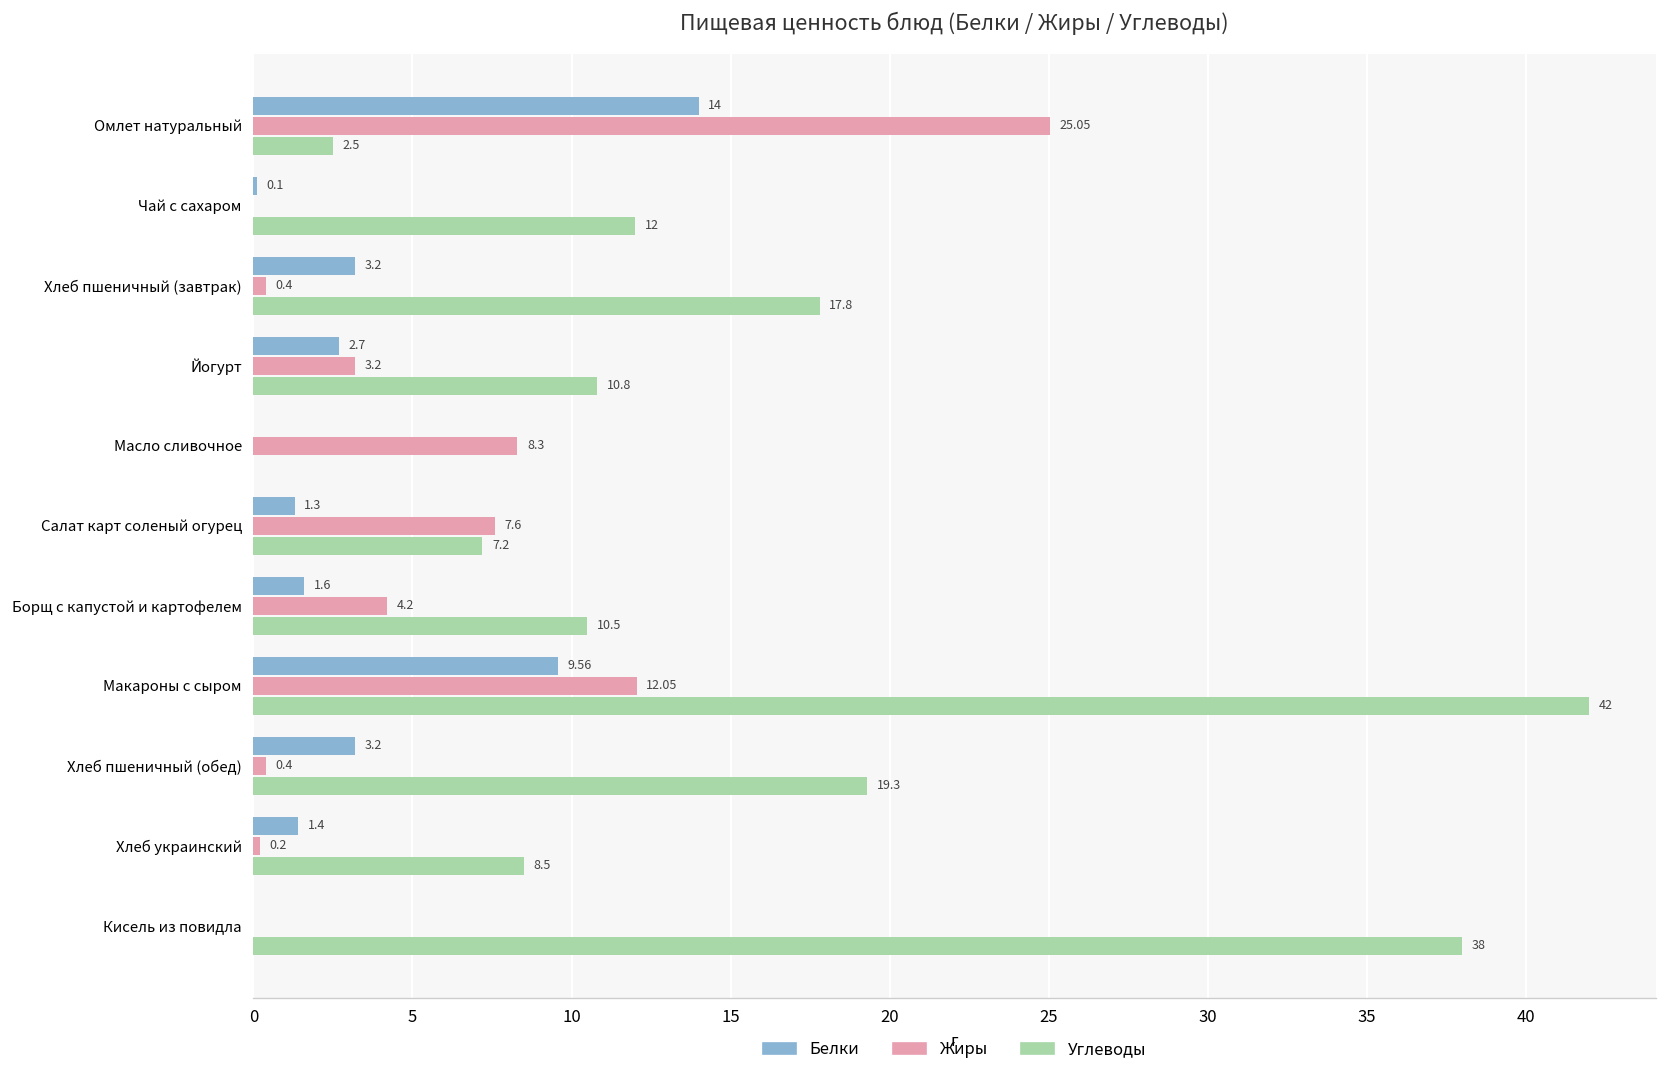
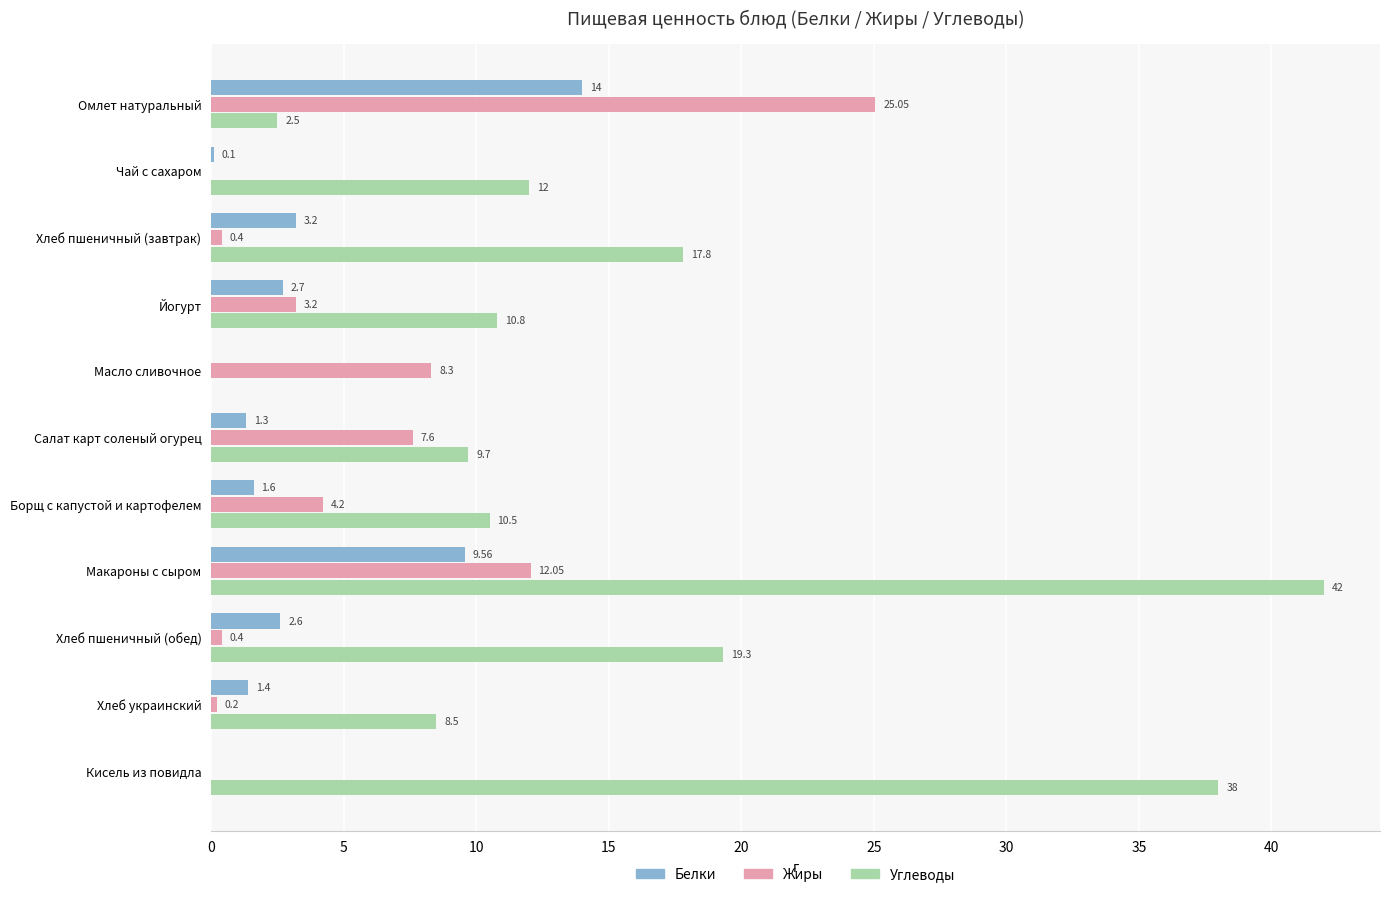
  {
    "Белки": {
      "Омлет натуральный": 14,
      "Чай с сахаром": 0.1,
      "Хлеб пшеничный (завтрак)": 3.2,
      "Йогурт": 2.7,
      "Салат карт соленый огурец": 1.3,
      "Борщ с капустой и картофелем": 1.6,
      "Макароны с сыром": 9.56,
-     "Хлеб пшеничный (обед)": 3.2,
+     "Хлеб пшеничный (обед)": 2.6,
      "Хлеб украинский": 1.4
    },
    "Жиры": {
      "Омлет натуральный": 25.05,
      "Хлеб пшеничный (завтрак)": 0.4,
      "Йогурт": 3.2,
      "Масло сливочное": 8.3,
      "Салат карт соленый огурец": 7.6,
      "Борщ с капустой и картофелем": 4.2,
      "Макароны с сыром": 12.05,
      "Хлеб пшеничный (обед)": 0.4,
      "Хлеб украинский": 0.2
    },
    "Углеводы": {
      "Омлет натуральный": 2.5,
      "Чай с сахаром": 12,
      "Хлеб пшеничный (завтрак)": 17.8,
      "Йогурт": 10.8,
-     "Салат карт соленый огурец": 7.2,
+     "Салат карт соленый огурец": 9.7,
      "Борщ с капустой и картофелем": 10.5,
      "Макароны с сыром": 42,
      "Хлеб пшеничный (обед)": 19.3,
      "Хлеб украинский": 8.5,
      "Кисель из повидла": 38
    }
  }
